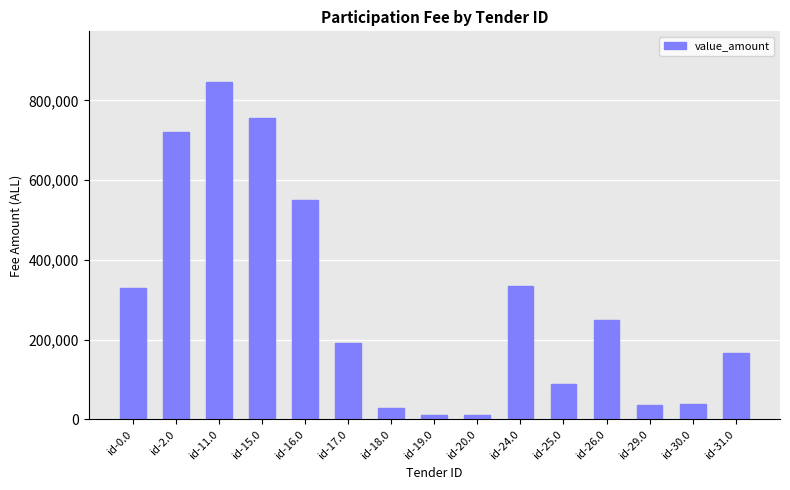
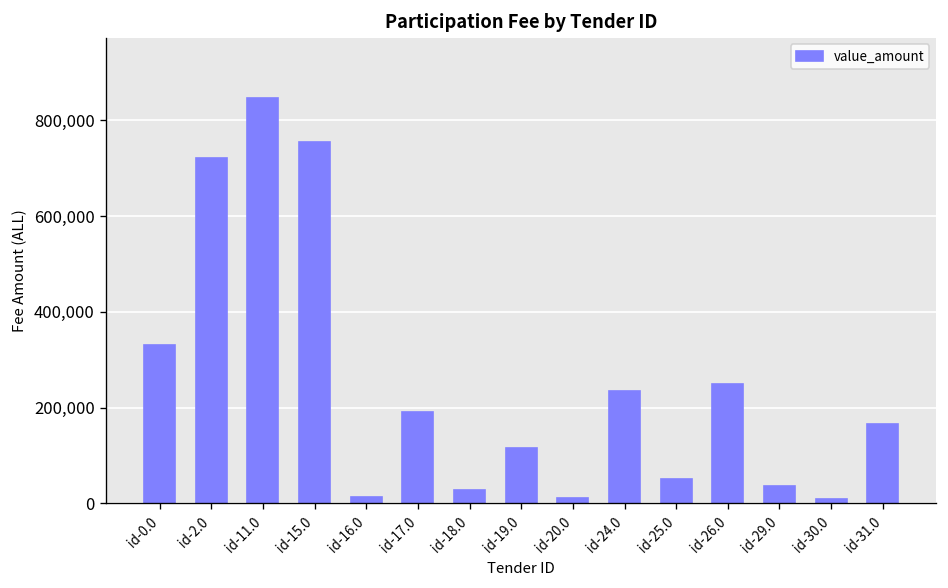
  {
    "id-0.0": "330,000",
    "id-2.0": "720,000",
    "id-11.0": "850,000",
    "id-15.0": "750,000",
-   "id-16.0": "550,000",
+   "id-16.0": "10,000",
    "id-17.0": "190,000",
    "id-18.0": "30,000",
-   "id-19.0": "10,000",
+   "id-19.0": "120,000",
    "id-20.0": "10,000",
-   "id-24.0": "330,000",
-   "id-25.0": "90,000",
+   "id-24.0": "230,000",
+   "id-25.0": "50,000",
    "id-26.0": "250,000",
    "id-29.0": "40,000",
-   "id-30.0": "40,000",
+   "id-30.0": "10,000",
    "id-31.0": "170,000"
  }
